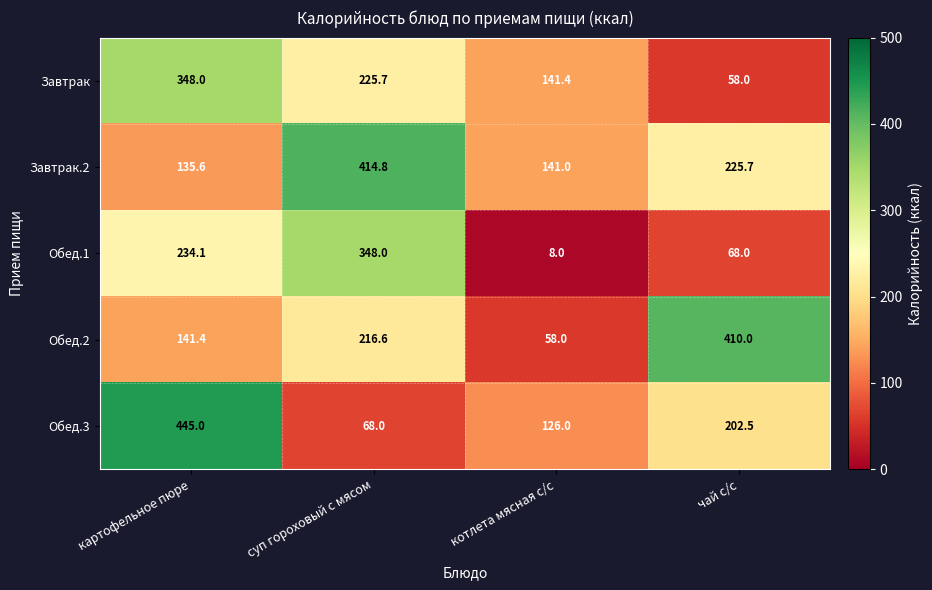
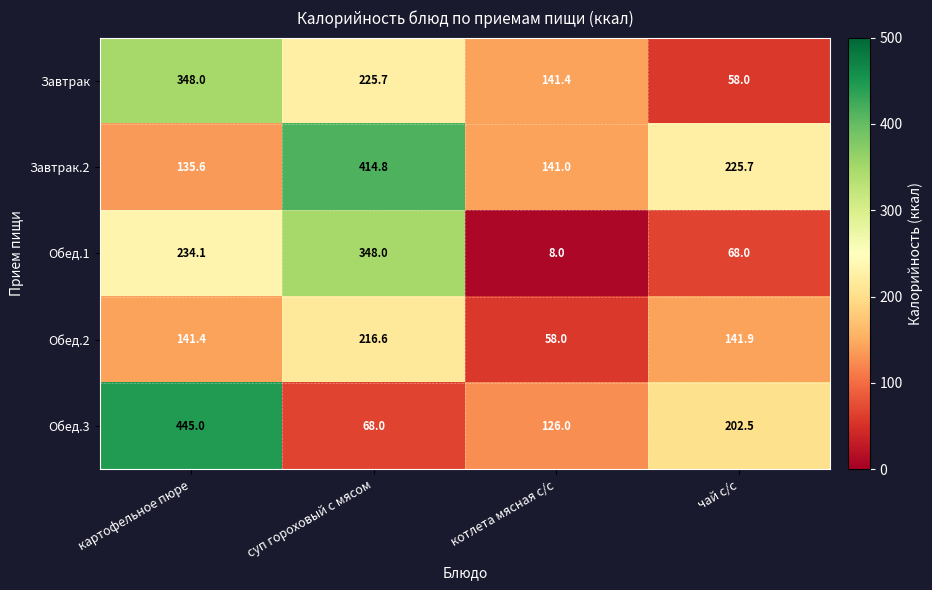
  {
    "Завтрак": {
      "картофельное пюре": 348.0,
      "суп гороховый с мясом": 225.7,
      "котлета мясная с/с": 141.4,
      "чай с/с": 58.0
    },
    "Завтрак.2": {
      "картофельное пюре": 135.6,
      "суп гороховый с мясом": 414.8,
      "котлета мясная с/с": 141.0,
      "чай с/с": 225.7
    },
    "Обед.1": {
      "картофельное пюре": 234.1,
      "суп гороховый с мясом": 348.0,
      "котлета мясная с/с": 8.0,
      "чай с/с": 68.0
    },
    "Обед.2": {
      "картофельное пюре": 141.4,
      "суп гороховый с мясом": 216.6,
      "котлета мясная с/с": 58.0,
-     "чай с/с": 410.0
+     "чай с/с": 141.9
    },
    "Обед.3": {
      "картофельное пюре": 445.0,
      "суп гороховый с мясом": 68.0,
      "котлета мясная с/с": 126.0,
      "чай с/с": 202.5
    }
  }
